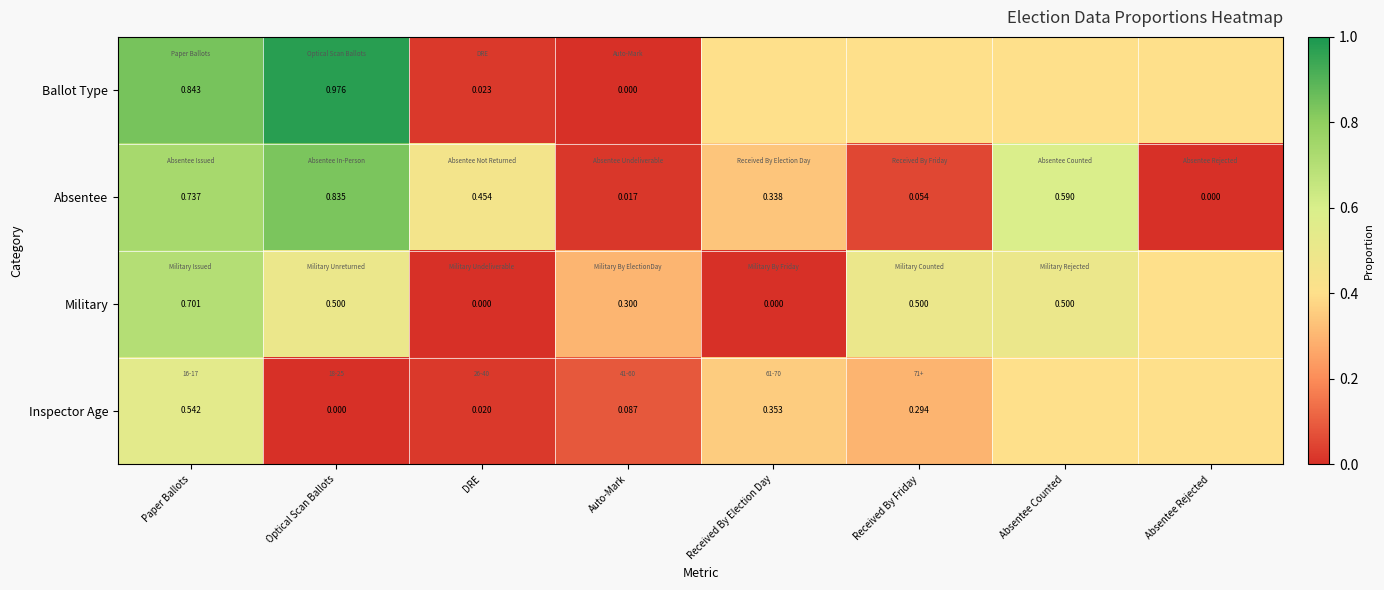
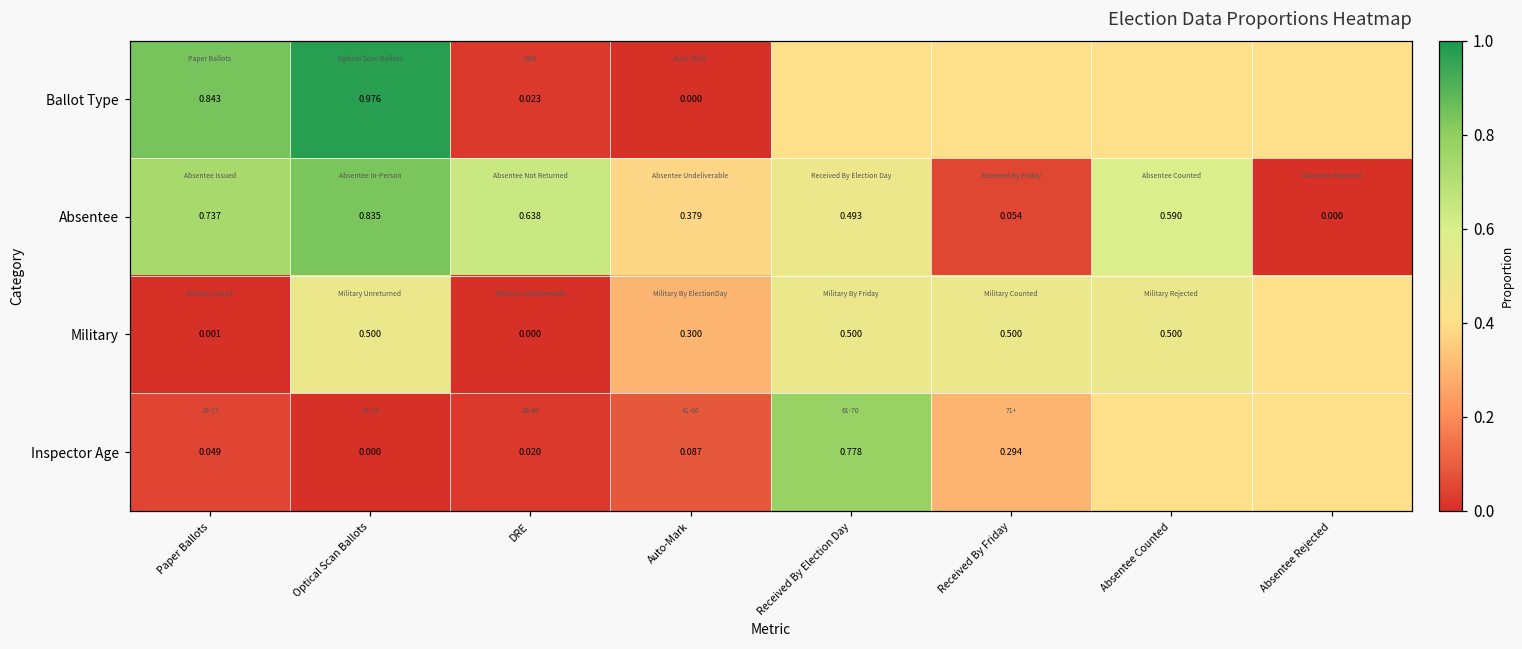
  {
    "Absentee": {
-     "DRE": 0.454,
-     "Auto-Mark": 0.017,
-     "Received By Election Day": 0.338
+     "DRE": 0.638,
+     "Auto-Mark": 0.379,
+     "Received By Election Day": 0.493
    },
    "Military": {
-     "Paper Ballots": 0.701,
-     "Received By Election Day": 0.000
+     "Paper Ballots": 0.001,
+     "Received By Election Day": 0.500
    },
    "Inspector Age": {
-     "Paper Ballots": 0.542,
-     "Received By Election Day": 0.353
+     "Paper Ballots": 0.049,
+     "Received By Election Day": 0.778
    }
  }
